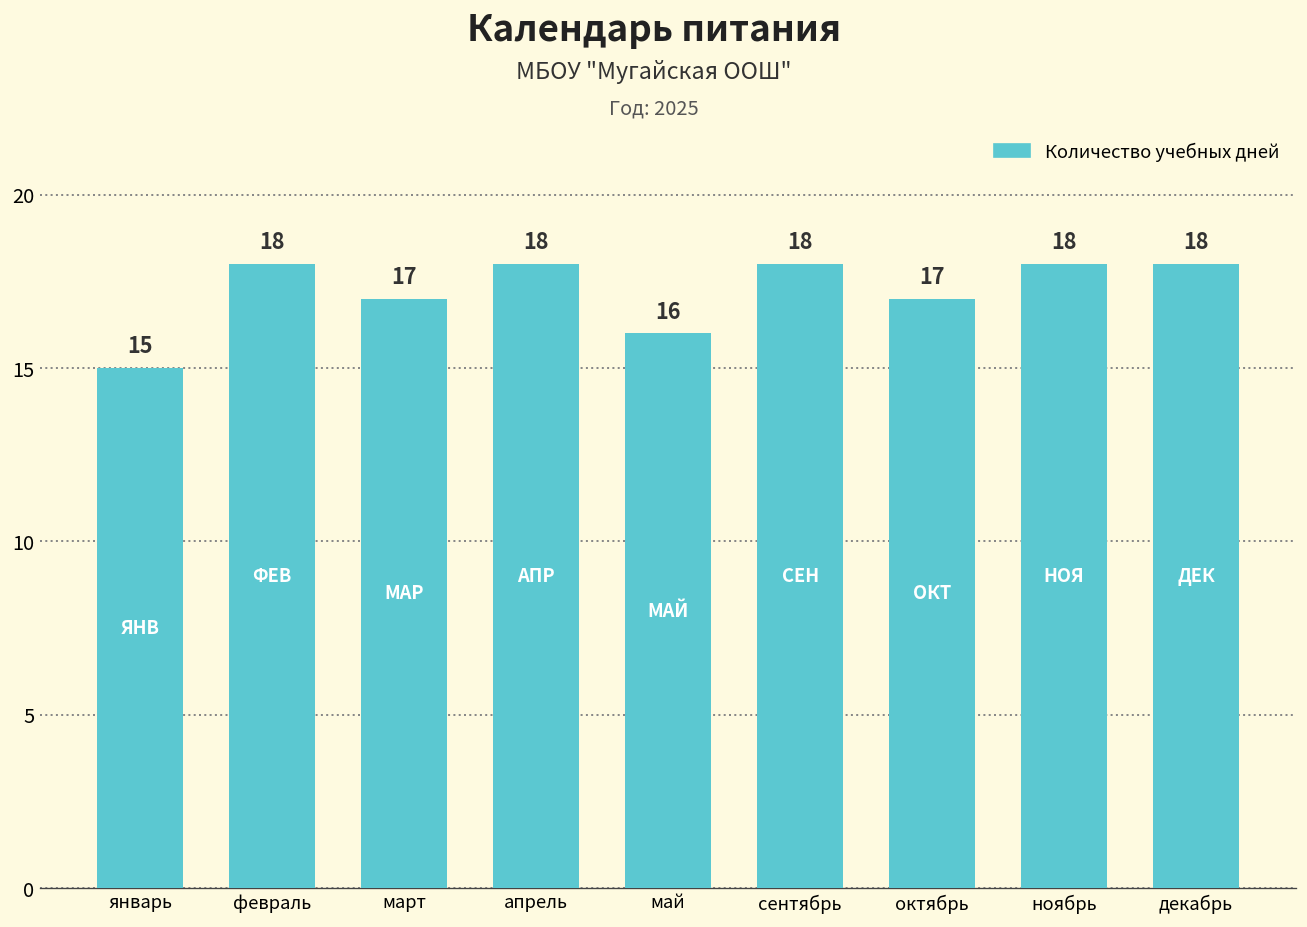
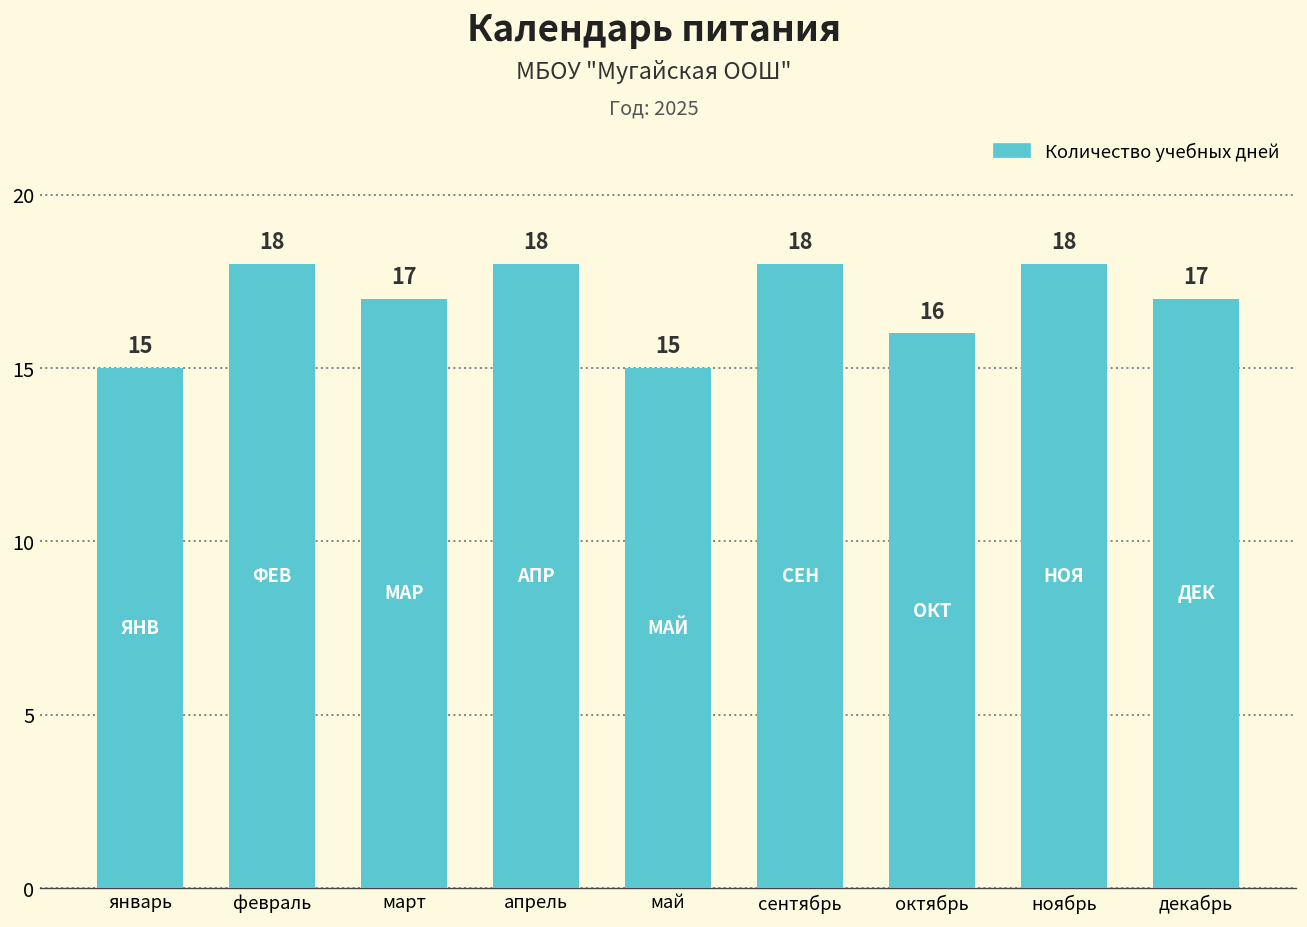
  {
    "январь": 15,
    "февраль": 18,
    "март": 17,
    "апрель": 18,
-   "май": 16,
+   "май": 15,
    "сентябрь": 18,
-   "октябрь": 17,
+   "октябрь": 16,
    "ноябрь": 18,
-   "декабрь": 18
+   "декабрь": 17
  }
